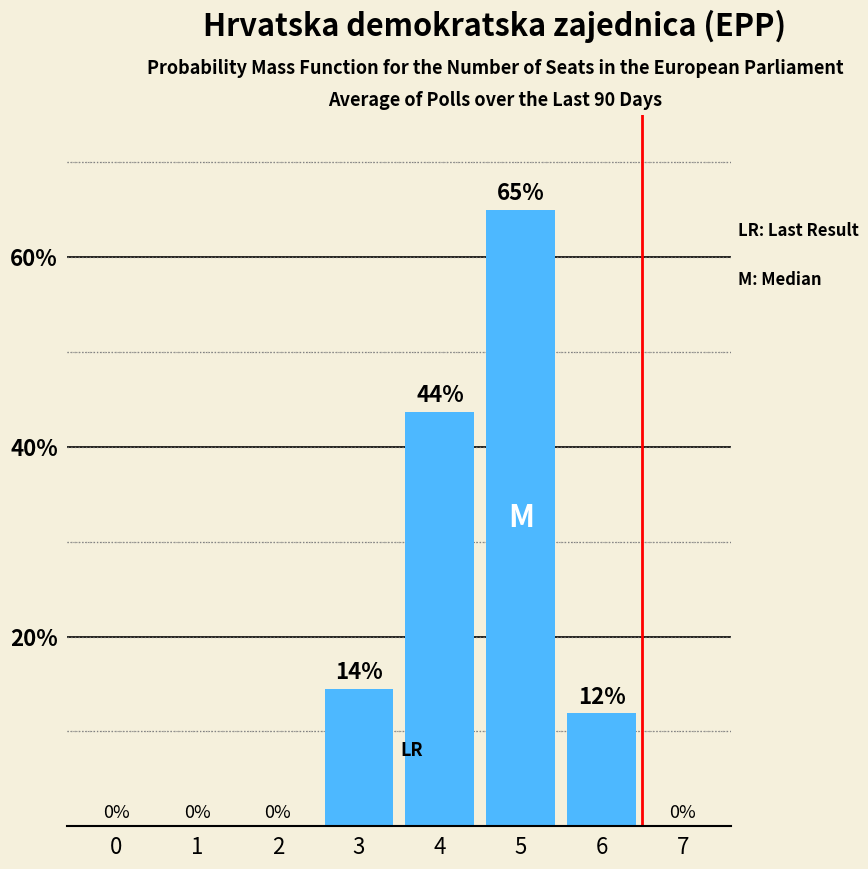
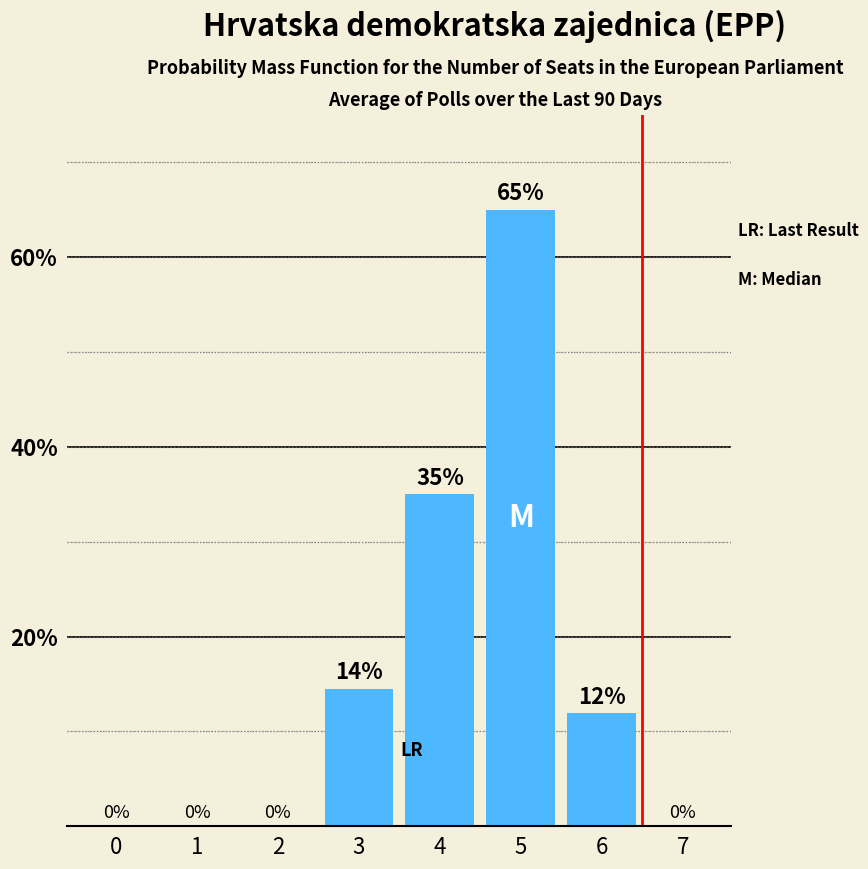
  {
    "0": "0%",
    "1": "0%",
    "2": "0%",
    "3": "14%",
-   "4": "44%",
+   "4": "35%",
    "5": "65%",
    "6": "12%",
    "7": "0%"
  }
